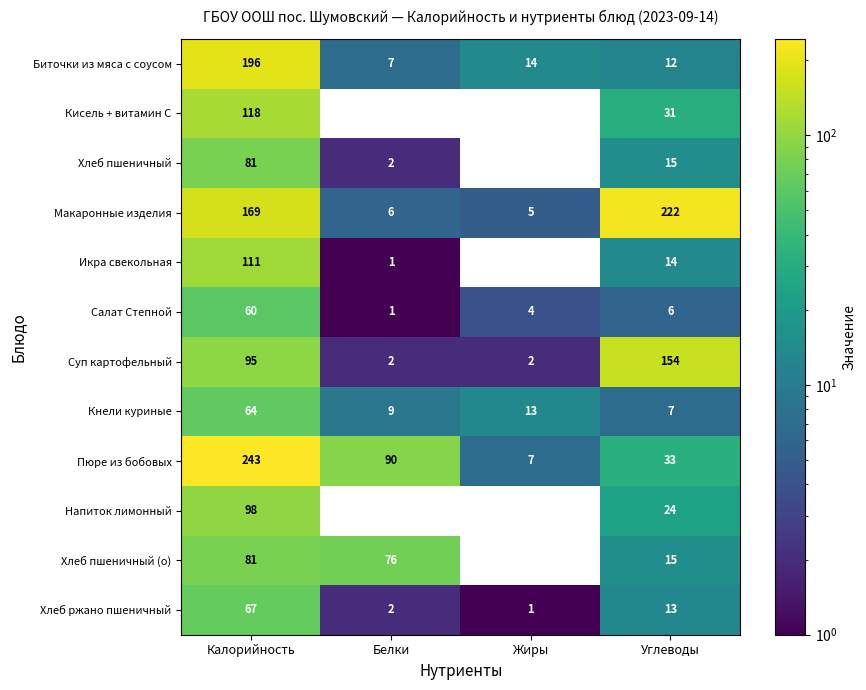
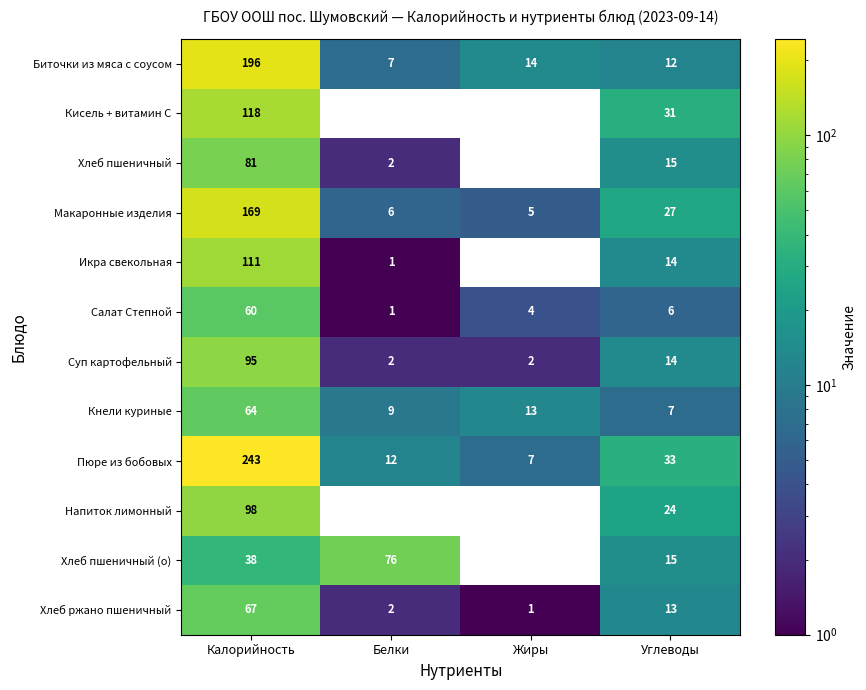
  {
    "Биточки из мяса с соусом": {
      "Калорийность": 196,
      "Белки": 7,
      "Жиры": 14,
      "Углеводы": 12
    },
    "Кисель + витамин С": {
      "Калорийность": 118,
      "Углеводы": 31
    },
    "Хлеб пшеничный": {
      "Калорийность": 81,
      "Белки": 2,
      "Углеводы": 15
    },
    "Макаронные изделия": {
      "Калорийность": 169,
      "Белки": 6,
      "Жиры": 5,
-     "Углеводы": 222
+     "Углеводы": 27
    },
    "Икра свекольная": {
      "Калорийность": 111,
      "Белки": 1,
      "Углеводы": 14
    },
    "Салат Степной": {
      "Калорийность": 60,
      "Белки": 1,
      "Жиры": 4,
      "Углеводы": 6
    },
    "Суп картофельный": {
      "Калорийность": 95,
      "Белки": 2,
      "Жиры": 2,
-     "Углеводы": 154
+     "Углеводы": 14
    },
    "Кнели куриные": {
      "Калорийность": 64,
      "Белки": 9,
      "Жиры": 13,
      "Углеводы": 7
    },
    "Пюре из бобовых": {
      "Калорийность": 243,
-     "Белки": 90,
+     "Белки": 12,
      "Жиры": 7,
      "Углеводы": 33
    },
    "Напиток лимонный": {
      "Калорийность": 98,
      "Углеводы": 24
    },
    "Хлеб пшеничный (о)": {
-     "Калорийность": 81,
+     "Калорийность": 38,
      "Белки": 76,
      "Углеводы": 15
    },
    "Хлеб ржано пшеничный": {
      "Калорийность": 67,
      "Белки": 2,
      "Жиры": 1,
      "Углеводы": 13
    }
  }
